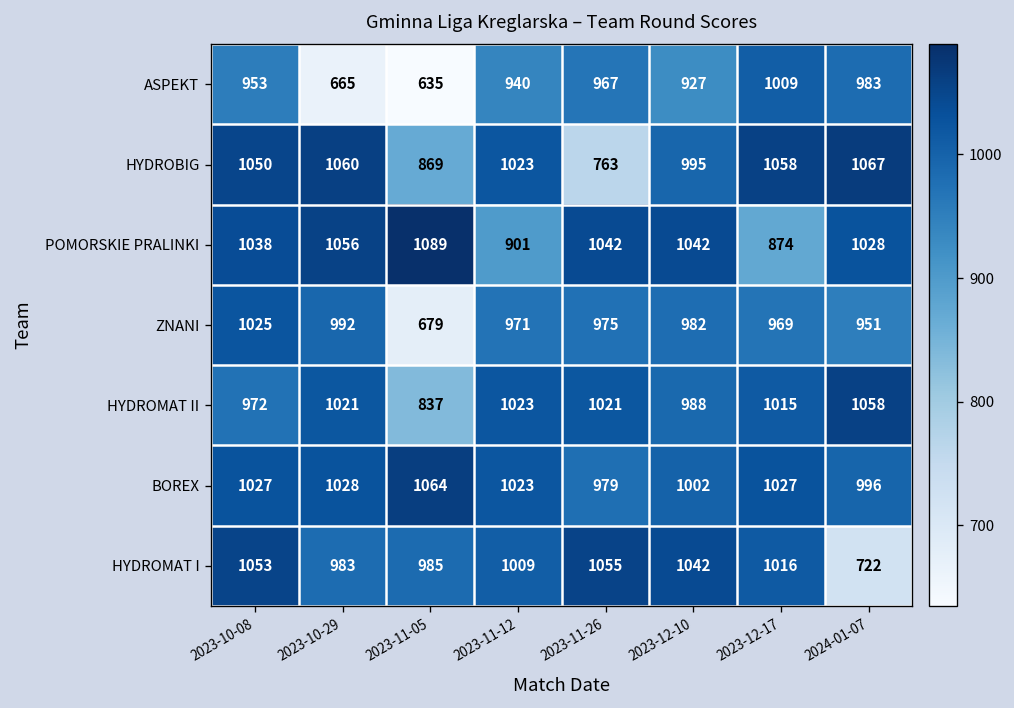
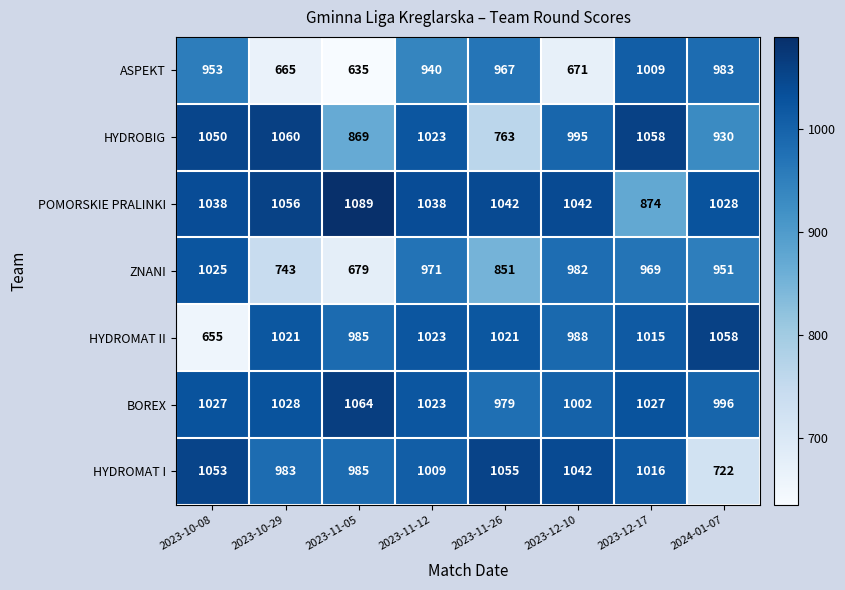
  {
    "ASPEKT": {
      "2023-10-08": 953,
      "2023-10-29": 665,
      "2023-11-05": 635,
      "2023-11-12": 940,
      "2023-11-26": 967,
-     "2023-12-10": 927,
+     "2023-12-10": 671,
      "2023-12-17": 1009,
      "2024-01-07": 983
    },
    "HYDROBIG": {
      "2023-10-08": 1050,
      "2023-10-29": 1060,
      "2023-11-05": 869,
      "2023-11-12": 1023,
      "2023-11-26": 763,
      "2023-12-10": 995,
      "2023-12-17": 1058,
-     "2024-01-07": 1067
+     "2024-01-07": 930
    },
    "POMORSKIE PRALINKI": {
      "2023-10-08": 1038,
      "2023-10-29": 1056,
      "2023-11-05": 1089,
-     "2023-11-12": 901,
+     "2023-11-12": 1038,
      "2023-11-26": 1042,
      "2023-12-10": 1042,
      "2023-12-17": 874,
      "2024-01-07": 1028
    },
    "ZNANI": {
      "2023-10-08": 1025,
-     "2023-10-29": 992,
+     "2023-10-29": 743,
      "2023-11-05": 679,
      "2023-11-12": 971,
-     "2023-11-26": 975,
+     "2023-11-26": 851,
      "2023-12-10": 982,
      "2023-12-17": 969,
      "2024-01-07": 951
    },
    "HYDROMAT II": {
-     "2023-10-08": 972,
+     "2023-10-08": 655,
      "2023-10-29": 1021,
-     "2023-11-05": 837,
+     "2023-11-05": 985,
      "2023-11-12": 1023,
      "2023-11-26": 1021,
      "2023-12-10": 988,
      "2023-12-17": 1015,
      "2024-01-07": 1058
    },
    "BOREX": {
      "2023-10-08": 1027,
      "2023-10-29": 1028,
      "2023-11-05": 1064,
      "2023-11-12": 1023,
      "2023-11-26": 979,
      "2023-12-10": 1002,
      "2023-12-17": 1027,
      "2024-01-07": 996
    },
    "HYDROMAT I": {
      "2023-10-08": 1053,
      "2023-10-29": 983,
      "2023-11-05": 985,
      "2023-11-12": 1009,
      "2023-11-26": 1055,
      "2023-12-10": 1042,
      "2023-12-17": 1016,
      "2024-01-07": 722
    }
  }
